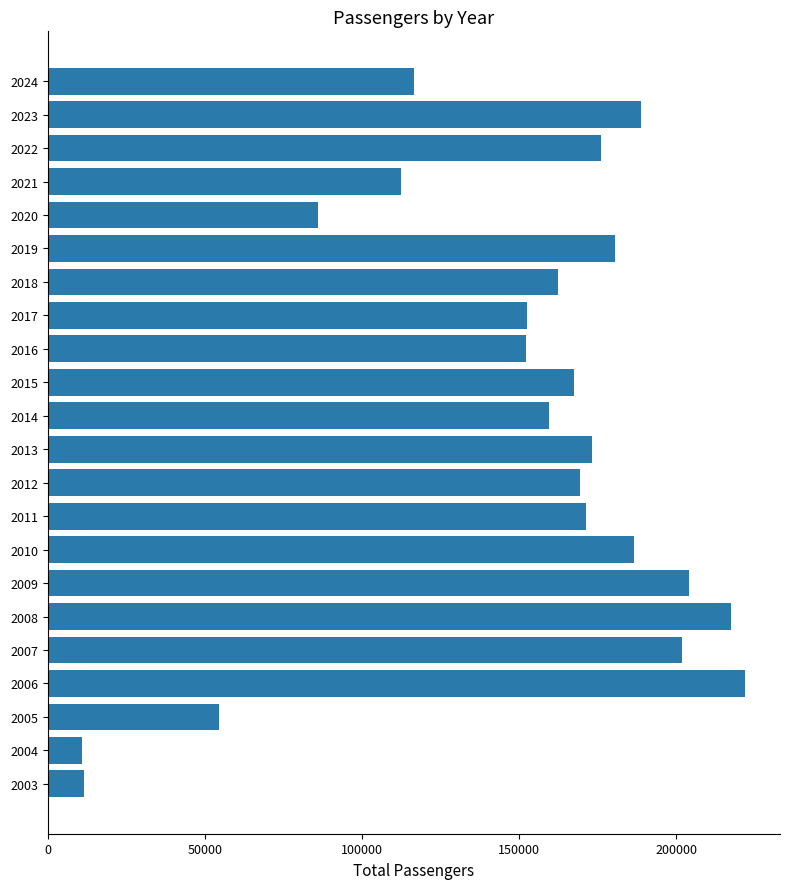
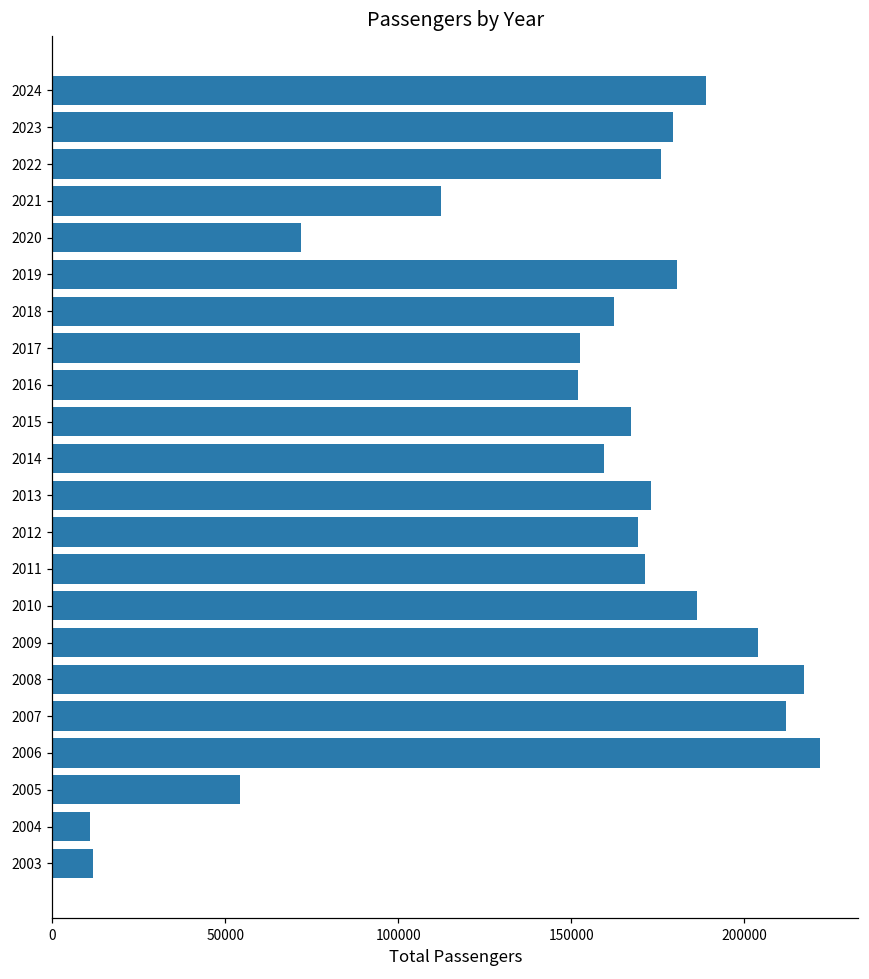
  {
-   "2024": 116000,
-   "2023": 189000,
+   "2024": 189000,
+   "2023": 179000,
    "2022": 176000,
    "2021": 112000,
-   "2020": 86000,
+   "2020": 72000,
    "2019": 180000,
    "2018": 162000,
    "2017": 153000,
    "2016": 152000,
    "2015": 167000,
    "2014": 160000,
    "2013": 173000,
    "2012": 169000,
    "2011": 171000,
    "2010": 186000,
    "2009": 204000,
    "2008": 217000,
-   "2007": 202000,
+   "2007": 212000,
    "2006": 222000,
    "2005": 54000,
    "2004": 11000,
    "2003": 12000
  }
